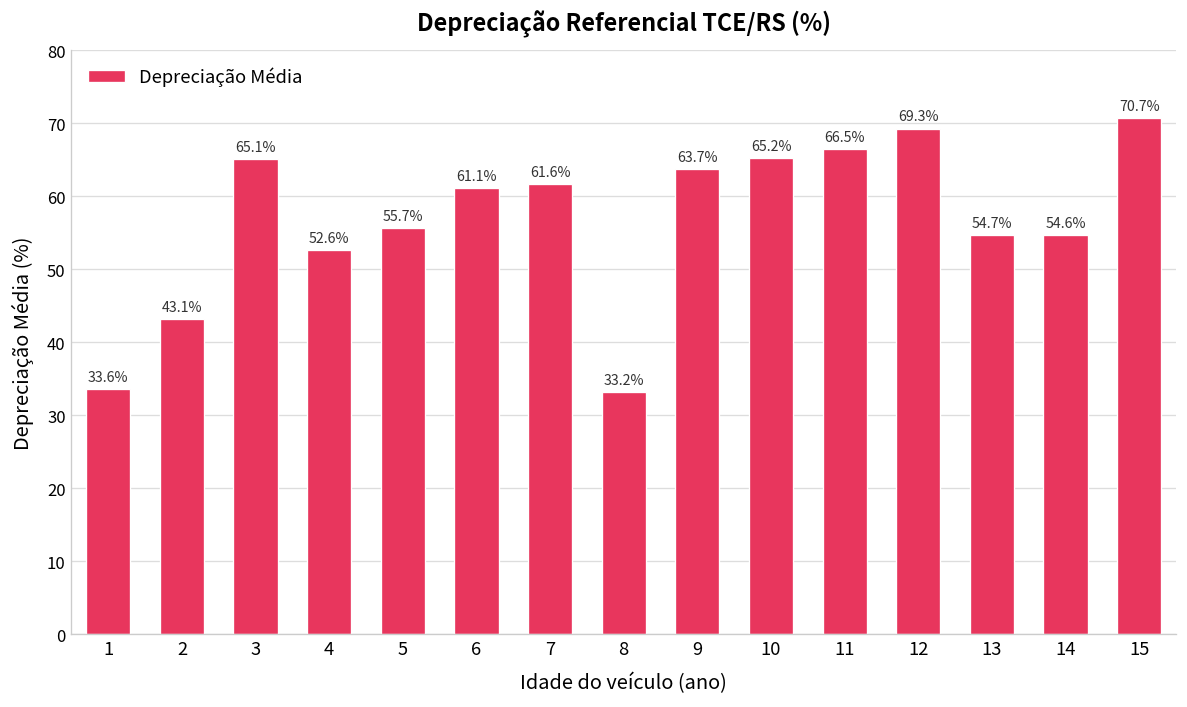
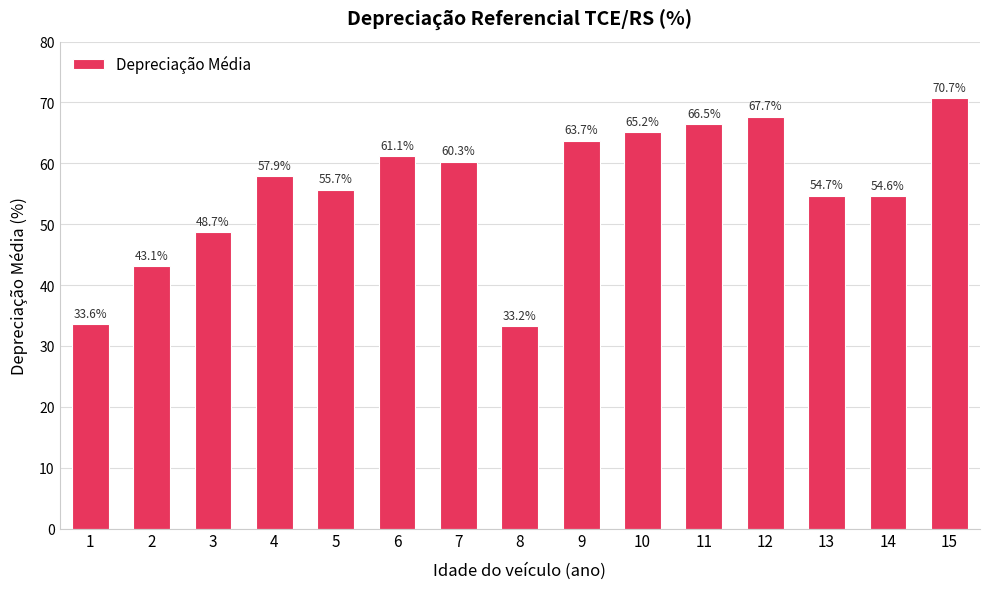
  {
    "1": "33.6%",
    "2": "43.1%",
-   "3": "65.1%",
-   "4": "52.6%",
+   "3": "48.7%",
+   "4": "57.9%",
    "5": "55.7%",
    "6": "61.1%",
-   "7": "61.6%",
+   "7": "60.3%",
    "8": "33.2%",
    "9": "63.7%",
    "10": "65.2%",
    "11": "66.5%",
-   "12": "69.3%",
+   "12": "67.7%",
    "13": "54.7%",
    "14": "54.6%",
    "15": "70.7%"
  }
